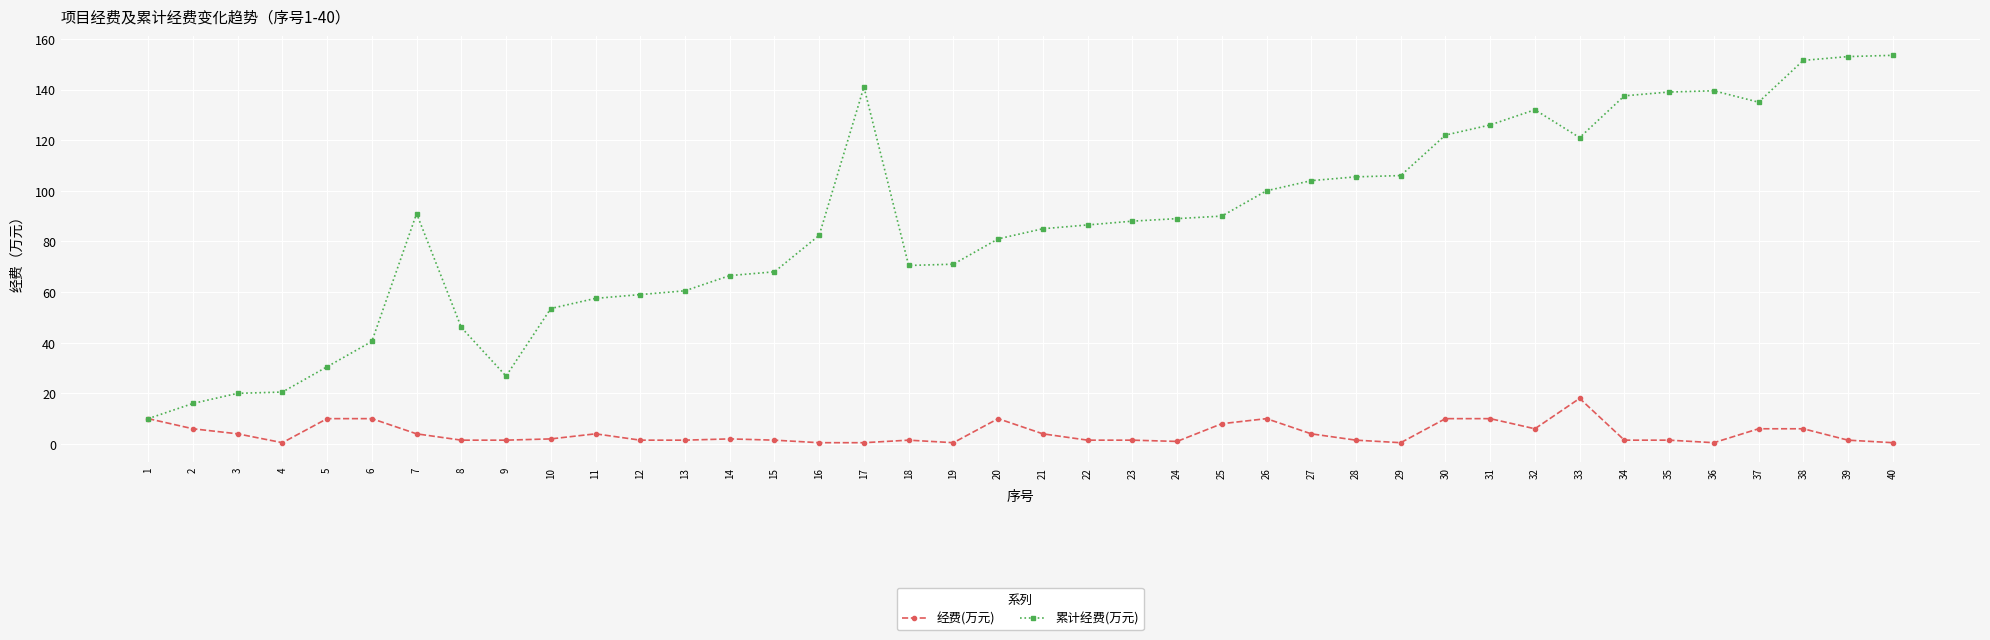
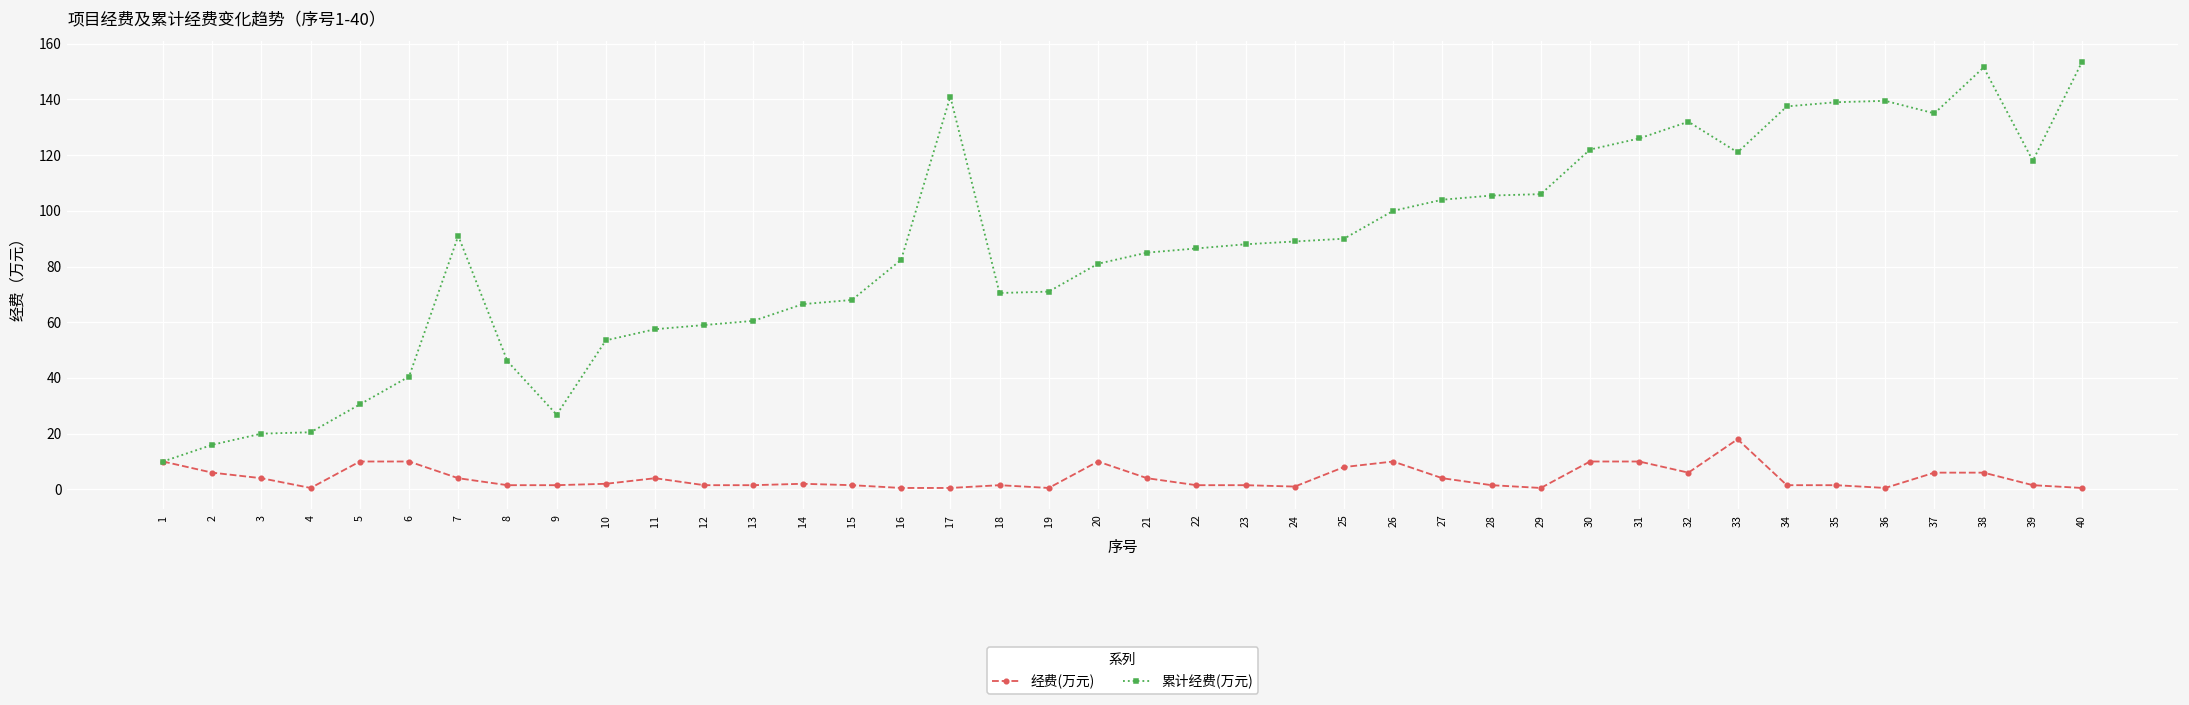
  {
    "经费(万元)": {
      "2": 6,
      "3": 4,
      "4": 1,
      "5": 10,
      "6": 10,
      "7": 4,
      "8": 2,
      "9": 2,
      "10": 2,
      "11": 4,
      "12": 2,
      "13": 2,
      "14": 2,
      "15": 2,
      "16": 1,
      "17": 1,
      "18": 2,
      "19": 1,
      "20": 10,
      "21": 4,
      "22": 2,
      "23": 2,
      "24": 1,
      "25": 8,
      "26": 10,
      "27": 4,
      "28": 2,
      "29": 1,
      "30": 10,
      "31": 10,
      "32": 6,
      "33": 18,
      "34": 2,
      "35": 2,
      "36": 1,
      "37": 6,
      "38": 6,
      "39": 2,
      "40": 1
    },
    "累计经费(万元)": {
      "2": 16,
      "3": 20,
      "4": 21,
      "5": 31,
      "6": 41,
      "7": 91,
      "8": 46,
      "9": 27,
      "10": 54,
      "11": 58,
      "12": 59,
      "13": 61,
      "14": 67,
      "15": 68,
      "16": 82,
      "17": 141,
      "18": 71,
      "19": 71,
      "20": 81,
      "21": 85,
      "22": 87,
      "23": 88,
      "24": 89,
      "25": 90,
      "26": 100,
      "27": 104,
      "28": 106,
      "29": 106,
      "30": 122,
      "31": 126,
      "32": 132,
      "33": 121,
      "34": 138,
      "35": 139,
      "36": 140,
      "37": 135,
      "38": 152,
-     "39": 153,
+     "39": 118,
      "40": 154
    }
  }
